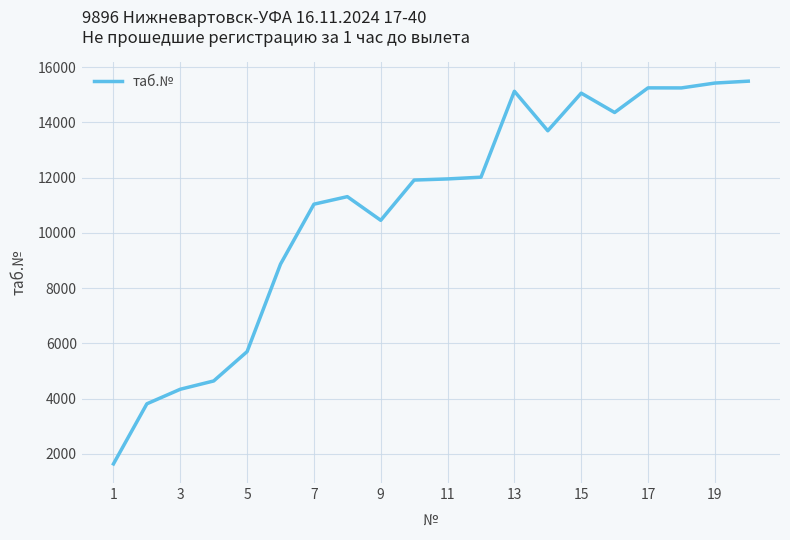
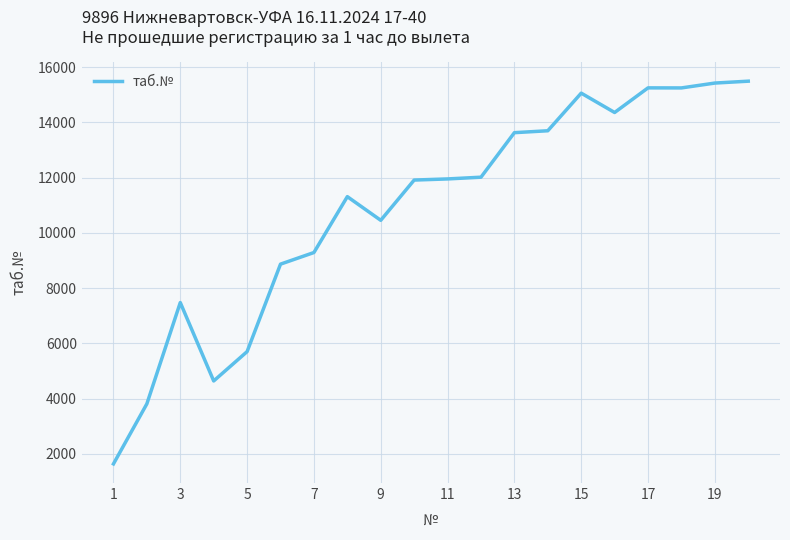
  {
    "1": 1600,
-   "3": 4300,
+   "3": 7500,
    "5": 5700,
-   "7": 11000,
+   "7": 9300,
    "9": 10500,
    "11": 12000,
-   "13": 15100,
+   "13": 13600,
    "15": 15100,
    "17": 15200,
    "19": 15400
  }
